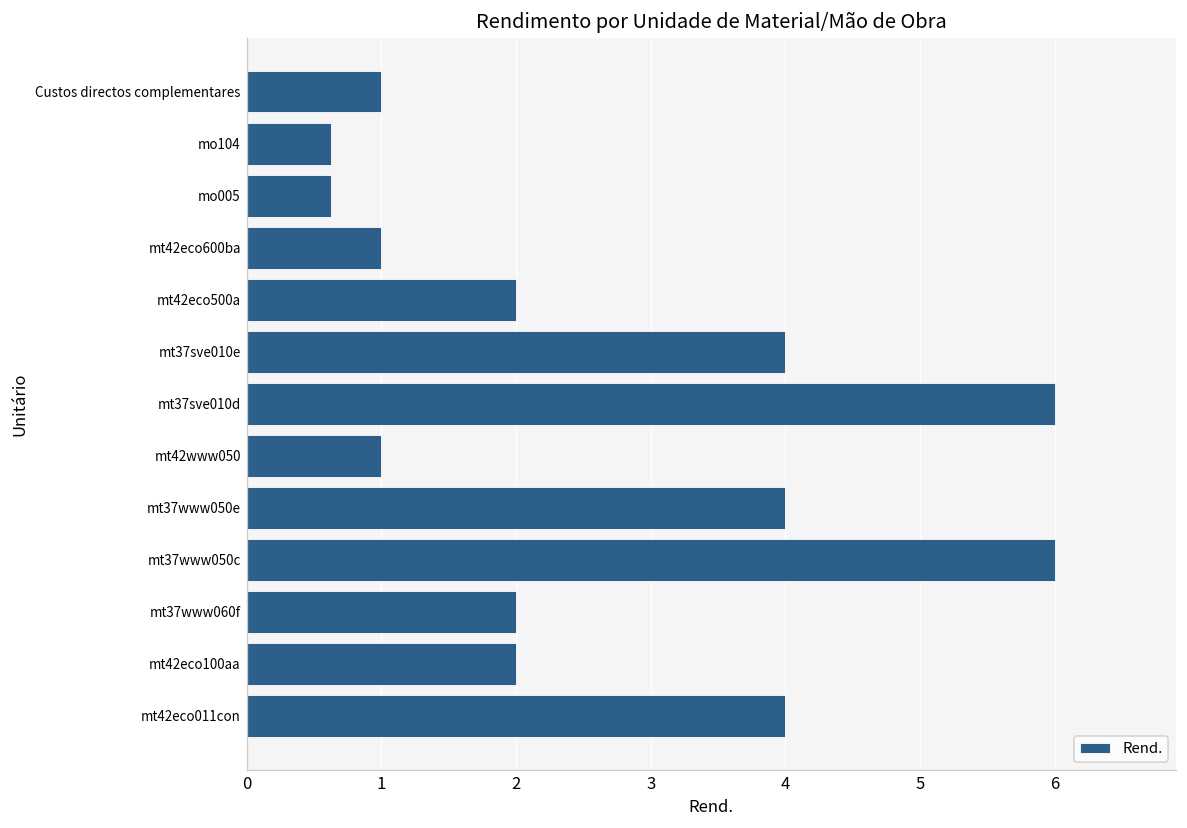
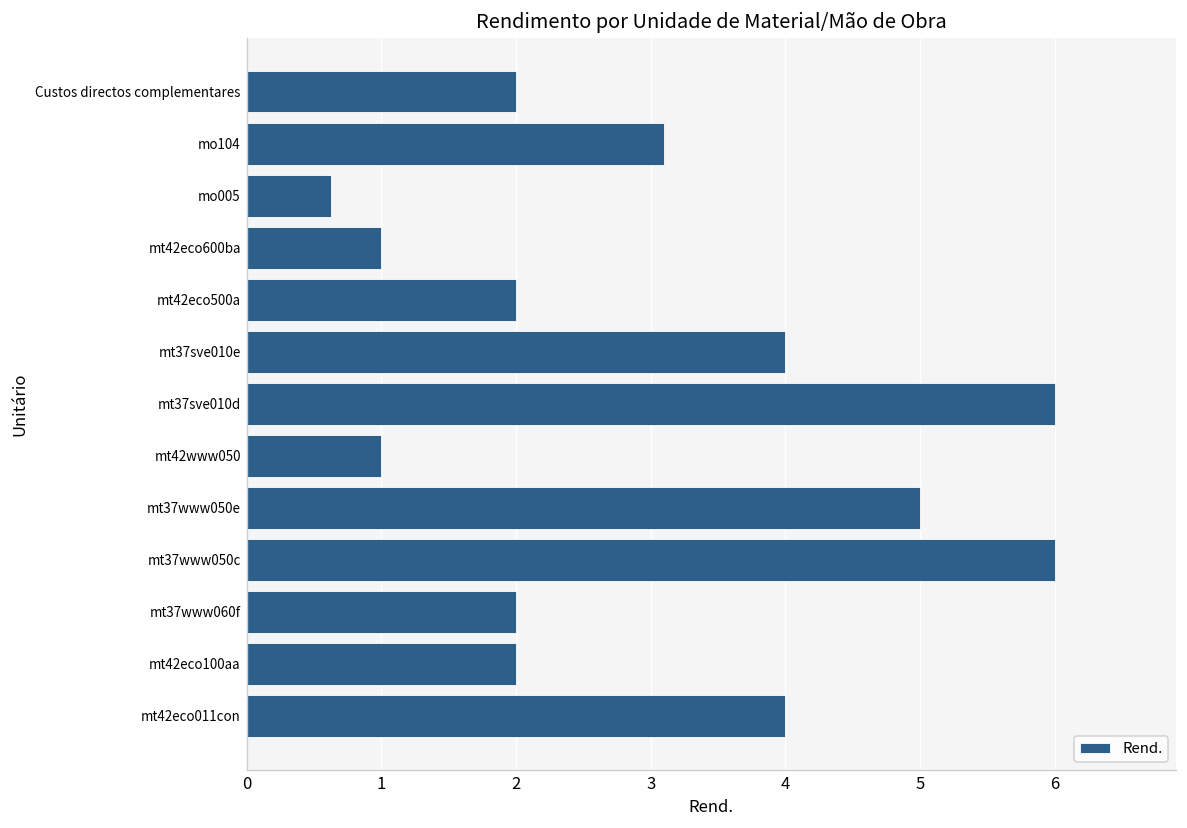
  {
-   "Custos directos complementares": 1,
-   "mo104": 0.62,
+   "Custos directos complementares": 2,
+   "mo104": 3.10,
    "mo005": 0.62,
    "mt42eco600ba": 1.00,
    "mt42eco500a": 2.00,
    "mt37sve010e": 4.00,
    "mt37sve010d": 6.00,
    "mt42www050": 1.00,
-   "mt37www050e": 4,
+   "mt37www050e": 5,
    "mt37www050c": 6.00,
    "mt37www060f": 2.00,
    "mt42eco100aa": 2.00,
    "mt42eco011con": 4.00
  }
